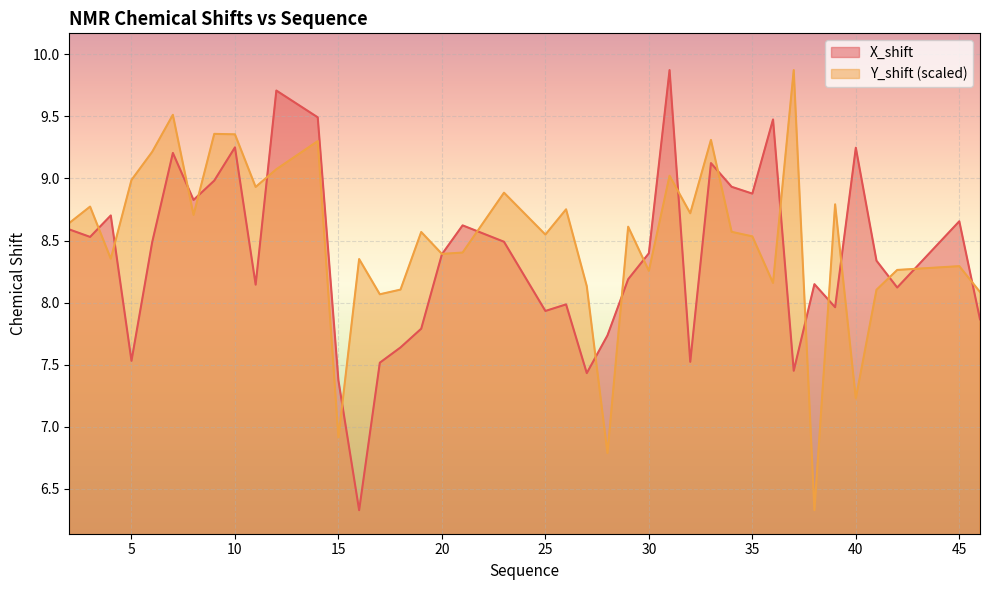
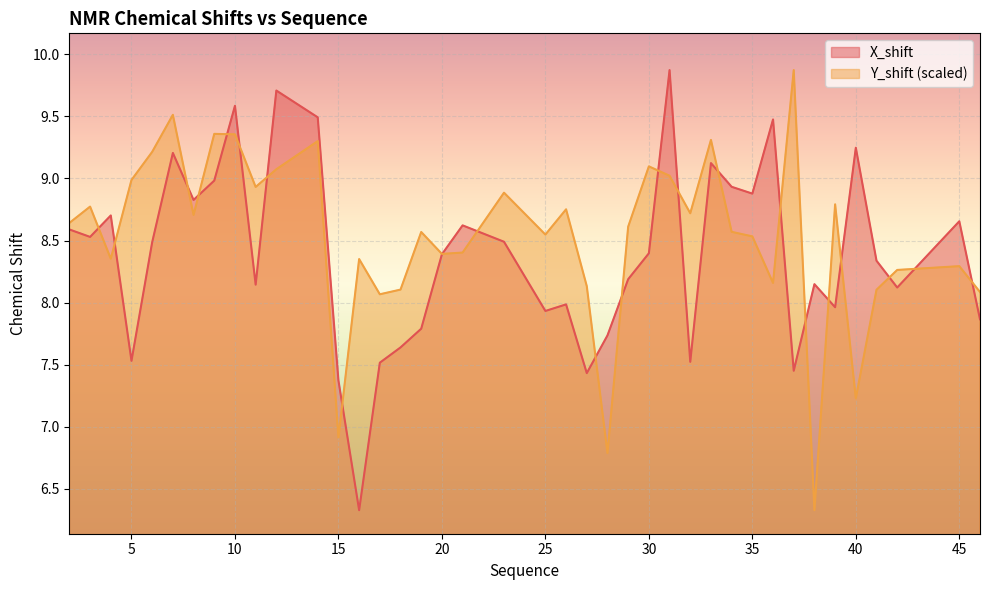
  {
    "X_shift": {
      "5": 7.53,
-     "10": 9.25,
+     "10": 9.59,
      "15": 7.37,
      "25": 7.93,
      "30": 8.40,
      "35": 8.88,
      "40": 9.25,
      "45": 8.66
    },
    "Y_shift (scaled)": {
      "5": 8.99,
      "10": 9.36,
      "15": 6.91,
      "25": 8.55,
-     "30": 8.26,
+     "30": 9.10,
      "35": 8.53,
      "40": 7.23,
      "45": 8.29
    }
  }
